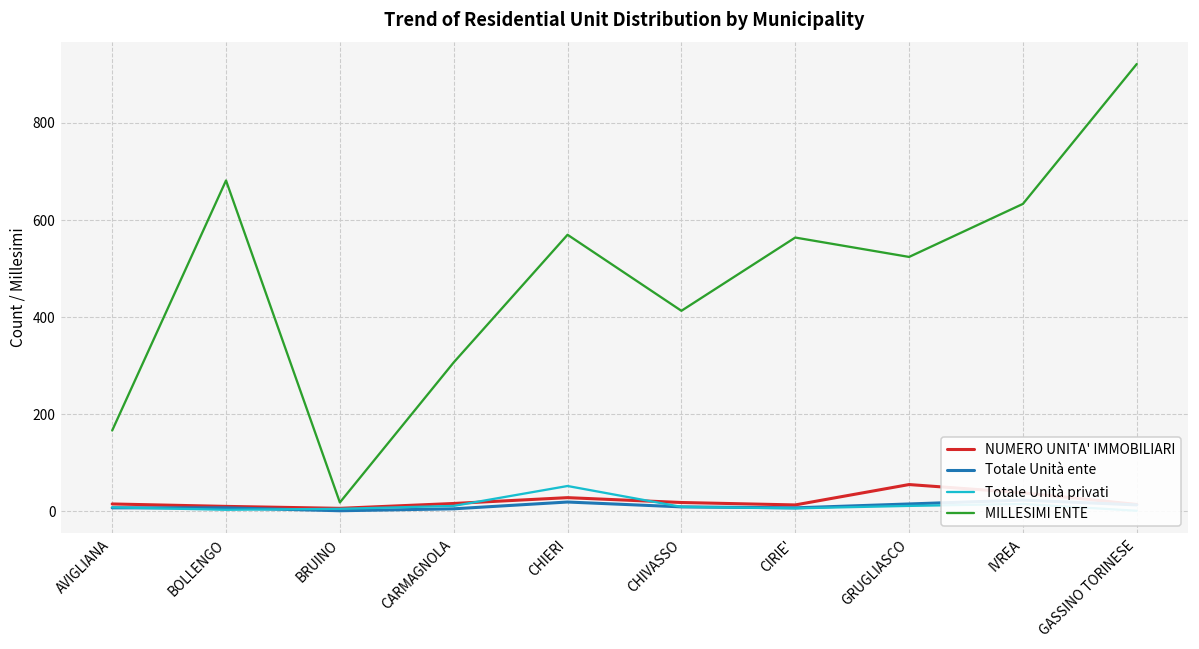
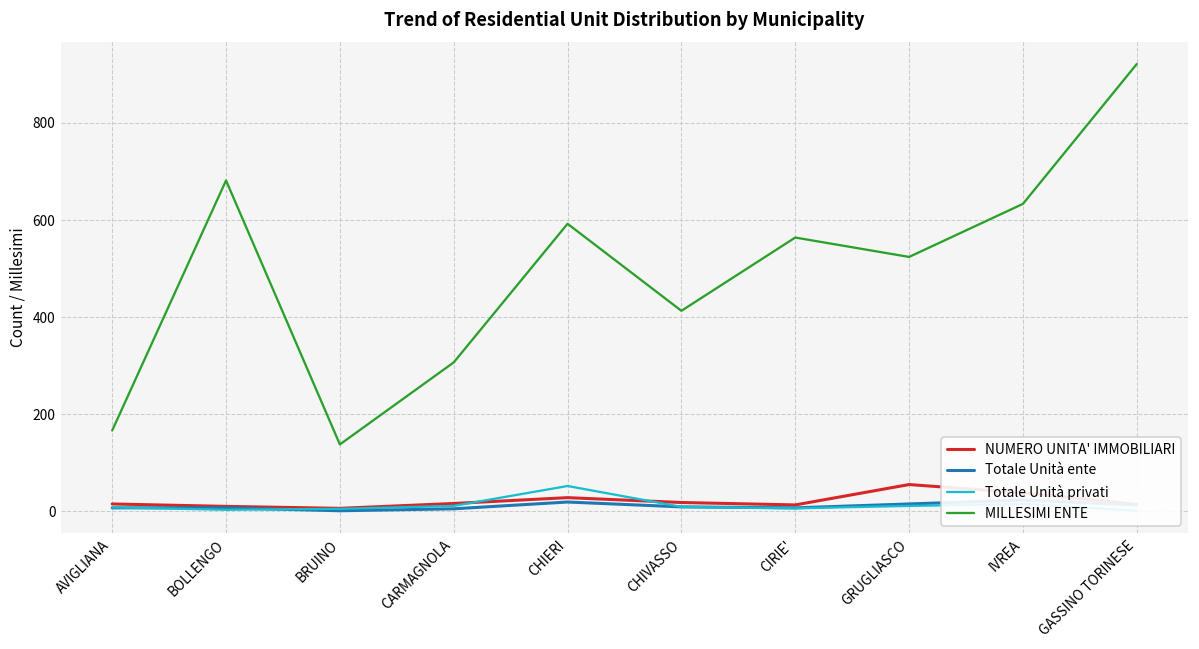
  {
    "NUMERO UNITA' IMMOBILIARI": {
      "AVIGLIANA": 20,
      "CHIERI": 30,
      "CHIVASSO": 20,
      "CIRIE'": 10,
      "GRUGLIASCO": 60
    },
    "Totale Unità ente": {
      "CARMAGNOLA": 10,
      "CHIERI": 20
    },
    "Totale Unità privati": {
      "CHIERI": 50
    },
    "MILLESIMI ENTE": {
      "AVIGLIANA": 170,
      "BOLLENGO": 680,
-     "BRUINO": 20,
+     "BRUINO": 140,
      "CARMAGNOLA": 310,
-     "CHIERI": 570,
+     "CHIERI": 590,
      "CHIVASSO": 410,
      "CIRIE'": 560,
      "GRUGLIASCO": 520,
      "IVREA": 630,
      "GASSINO TORINESE": 920
    }
  }
